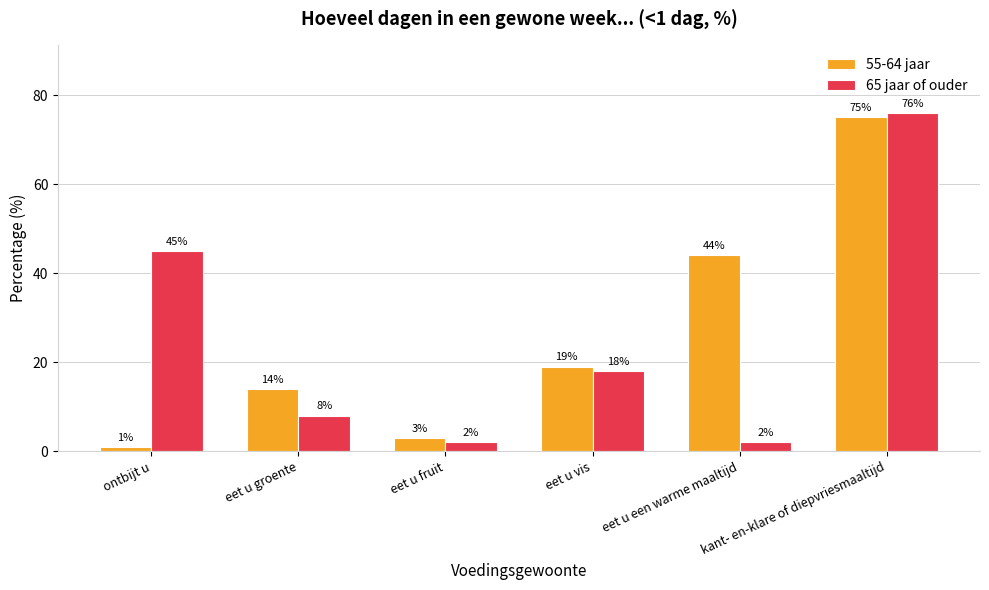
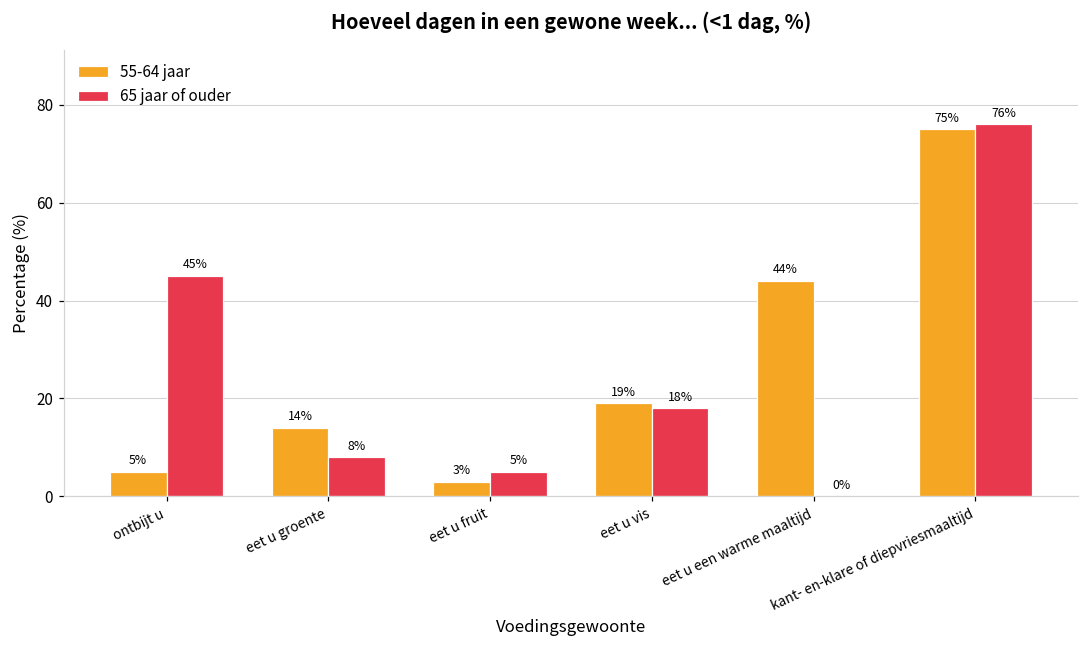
  {
    "55-64 jaar": {
-     "ontbijt u": "1%",
+     "ontbijt u": "5%",
      "eet u groente": "14%",
      "eet u fruit": "3%",
      "eet u vis": "19%",
      "eet u een warme maaltijd": "44%",
      "kant- en-klare of diepvriesmaaltijd": "75%"
    },
    "65 jaar of ouder": {
      "ontbijt u": "45%",
      "eet u groente": "8%",
-     "eet u fruit": "2%",
+     "eet u fruit": "5%",
      "eet u vis": "18%",
-     "eet u een warme maaltijd": "2%",
+     "eet u een warme maaltijd": "0%",
      "kant- en-klare of diepvriesmaaltijd": "76%"
    }
  }
